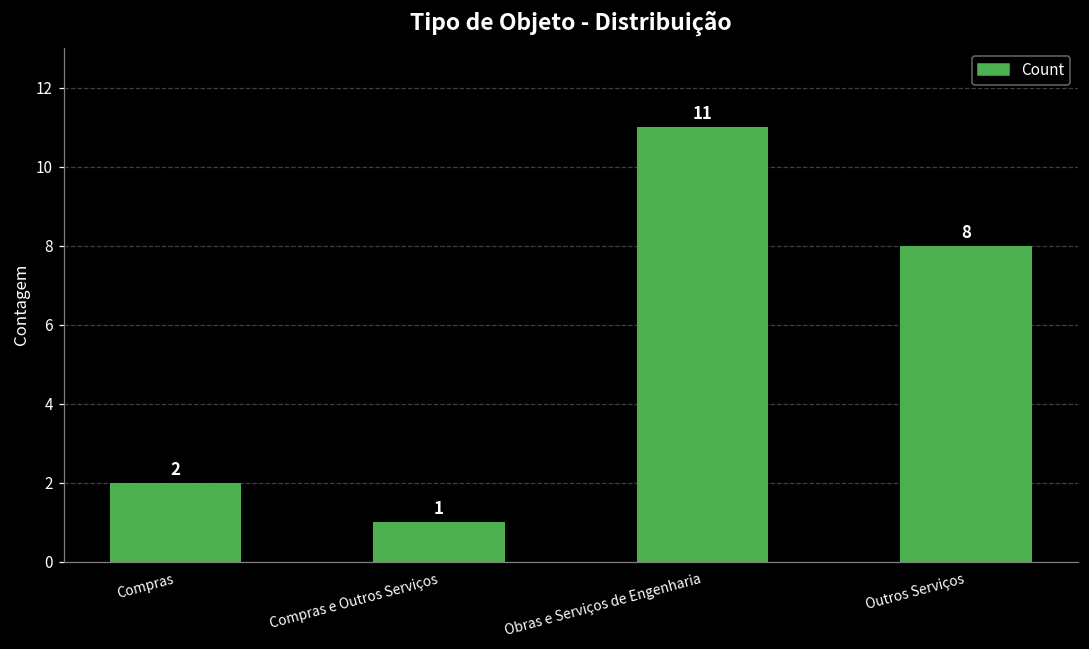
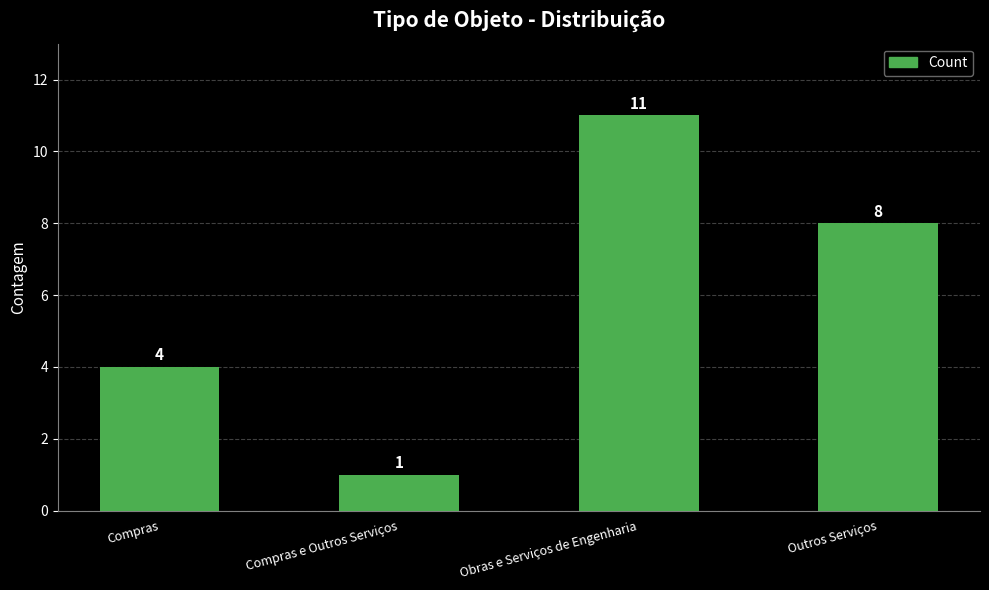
  {
-   "Compras": 2,
+   "Compras": 4,
    "Compras e Outros Serviços": 1,
    "Obras e Serviços de Engenharia": 11,
    "Outros Serviços": 8
  }
